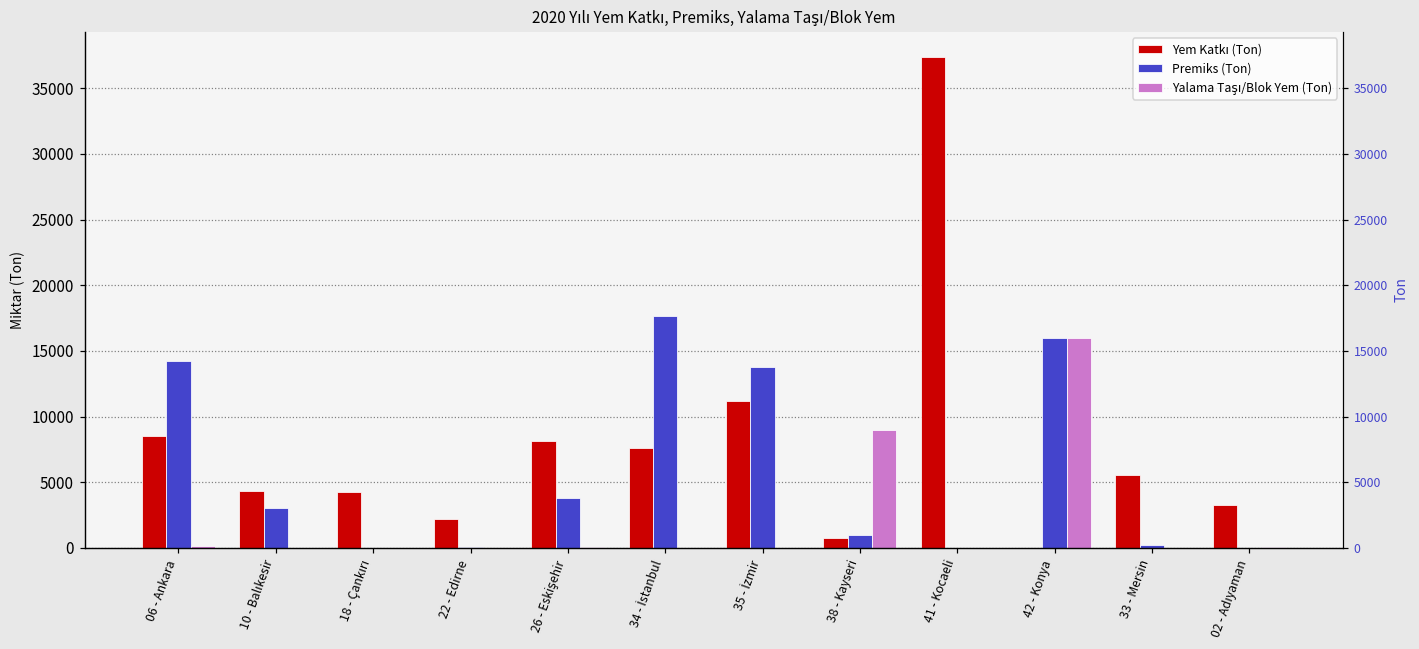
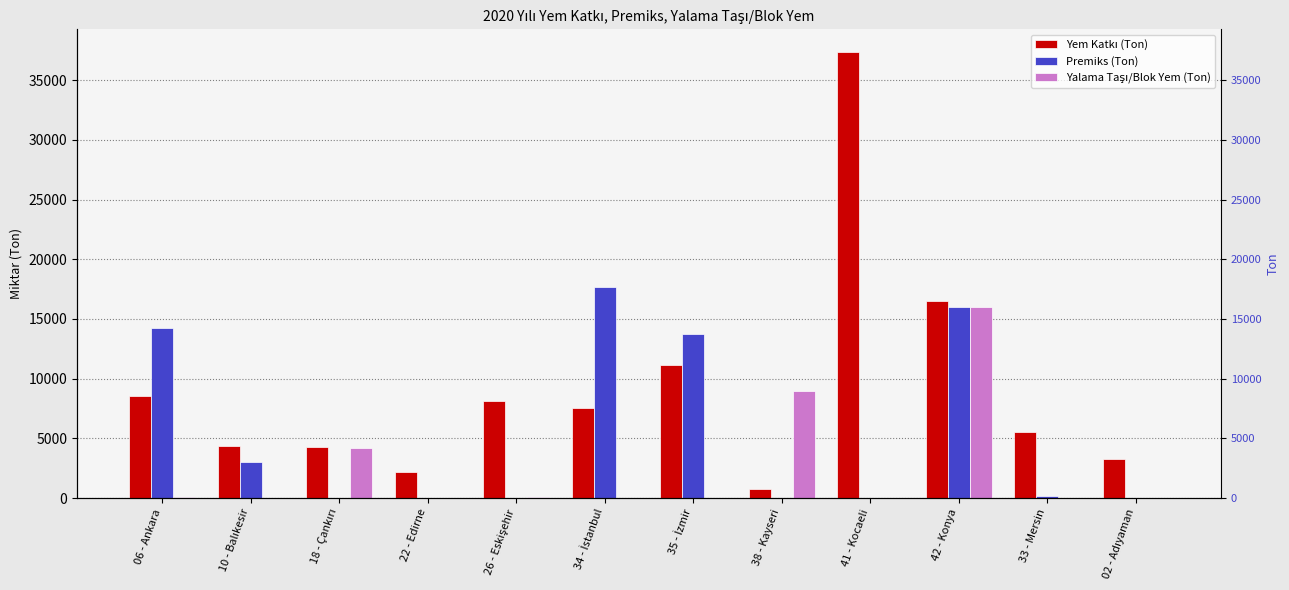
  {
    "Yem Katkı (Ton)": {
      "06 - Ankara": 8500,
      "10 - Balıkesir": 4300,
      "18 - Çankırı": 4300,
      "22 - Edirne": 2200,
      "26 - Eskişehir": 8200,
      "34 - İstanbul": 7600,
      "35 - İzmir": 11200,
      "38 - Kayseri": 700,
      "41 - Kocaeli": 37400,
-     "42 - Konya": 0,
+     "42 - Konya": 16500,
      "33 - Mersin": 5500,
      "02 - Adıyaman": 3300
    },
    "Premiks (Ton)": {
      "06 - Ankara": 14200,
      "10 - Balıkesir": 3000,
      "18 - Çankırı": 0,
-     "26 - Eskişehir": 3800,
+     "26 - Eskişehir": 0,
      "34 - İstanbul": 17700,
      "35 - İzmir": 13700,
-     "38 - Kayseri": 900,
+     "38 - Kayseri": 0,
      "41 - Kocaeli": 0,
      "42 - Konya": 16000,
      "02 - Adıyaman": 0
    },
    "Yalama Taşı/Blok Yem (Ton)": {
      "10 - Balıkesir": 0,
-     "18 - Çankırı": 0,
+     "18 - Çankırı": 4200,
      "22 - Edirne": 0,
      "34 - İstanbul": 0,
      "35 - İzmir": 0,
      "38 - Kayseri": 9000,
      "41 - Kocaeli": 0,
      "42 - Konya": 16000,
      "33 - Mersin": 0
    }
  }
